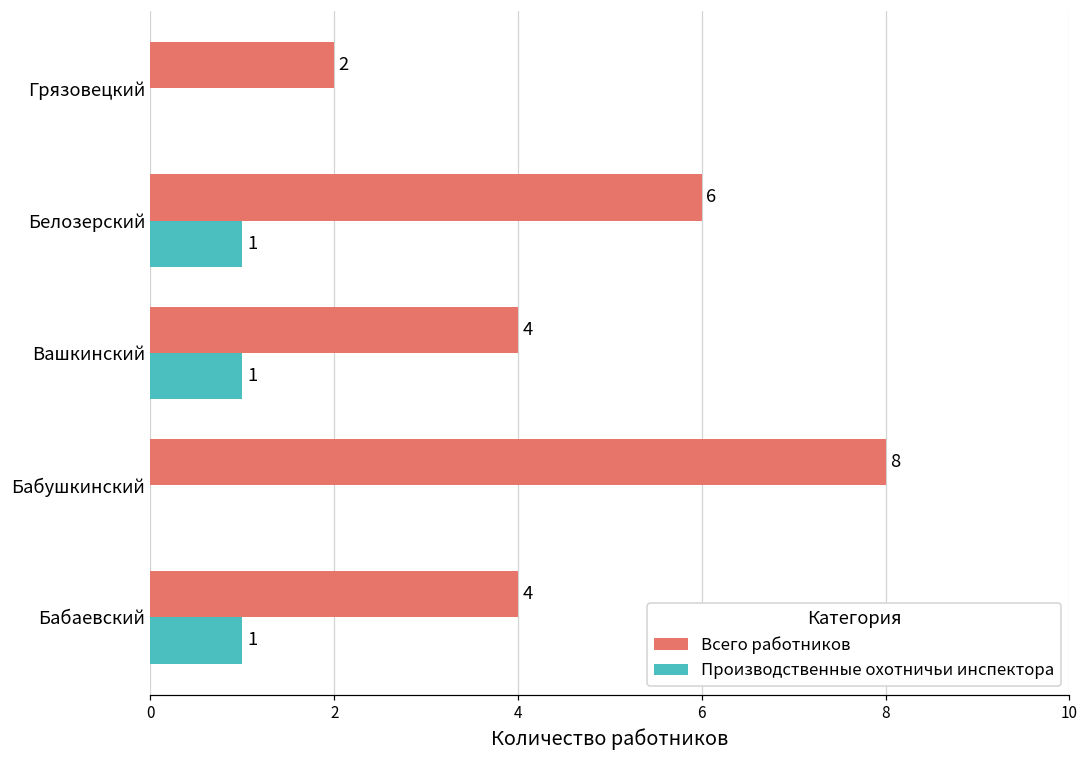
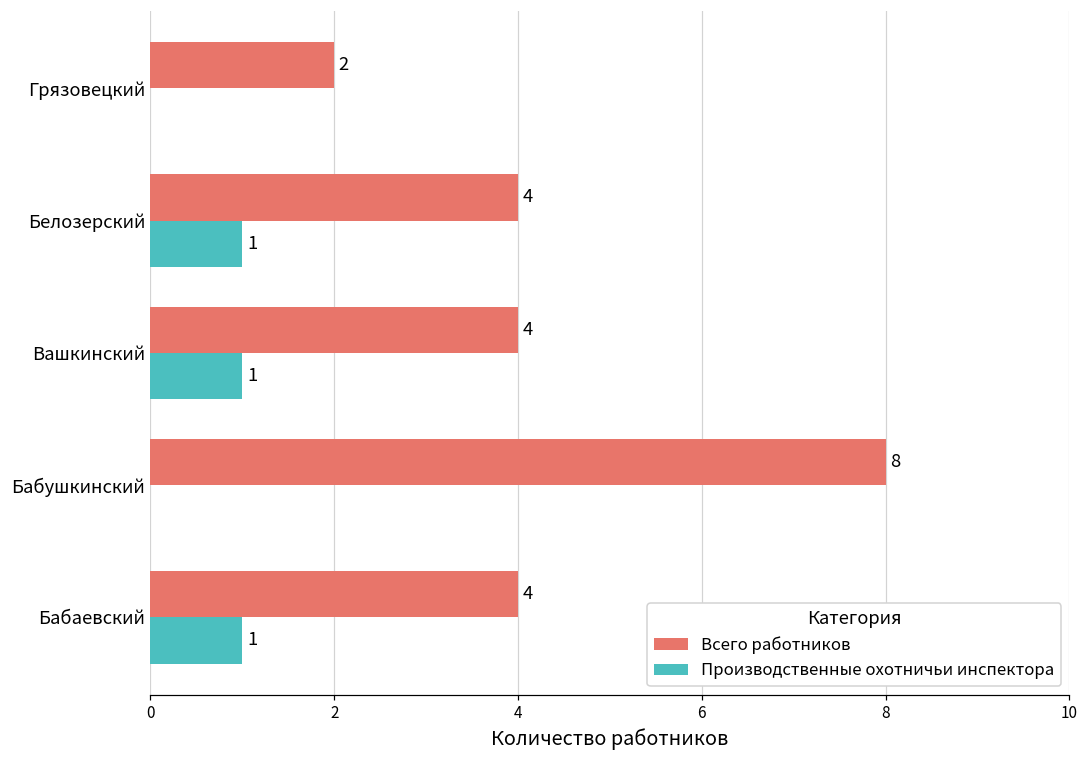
  {
    "Всего работников": {
      "Грязовецкий": 2,
-     "Белозерский": 6,
+     "Белозерский": 4,
      "Вашкинский": 4,
      "Бабушкинский": 8,
      "Бабаевский": 4
    },
    "Производственные охотничьи инспектора": {
      "Белозерский": 1,
      "Вашкинский": 1,
      "Бабаевский": 1
    }
  }
